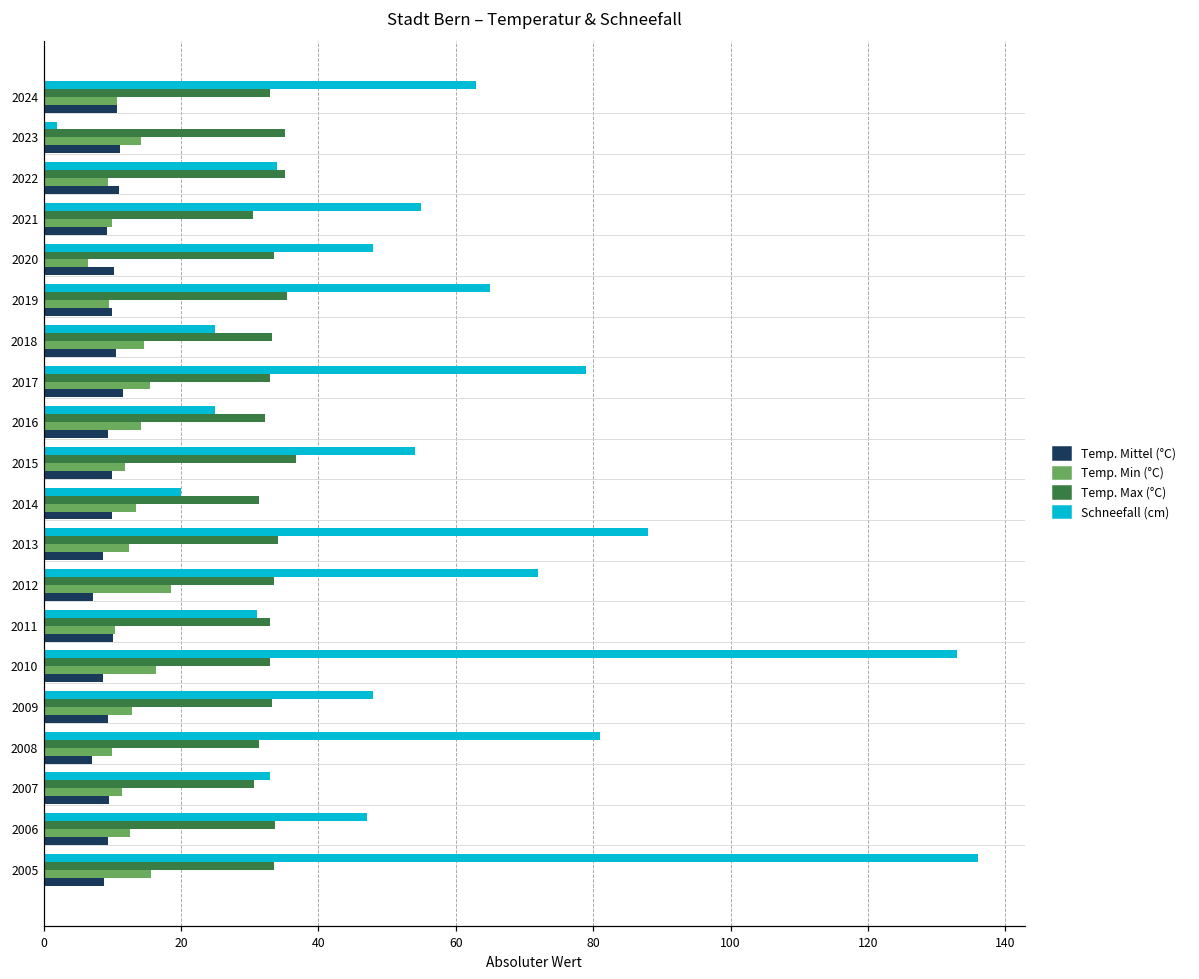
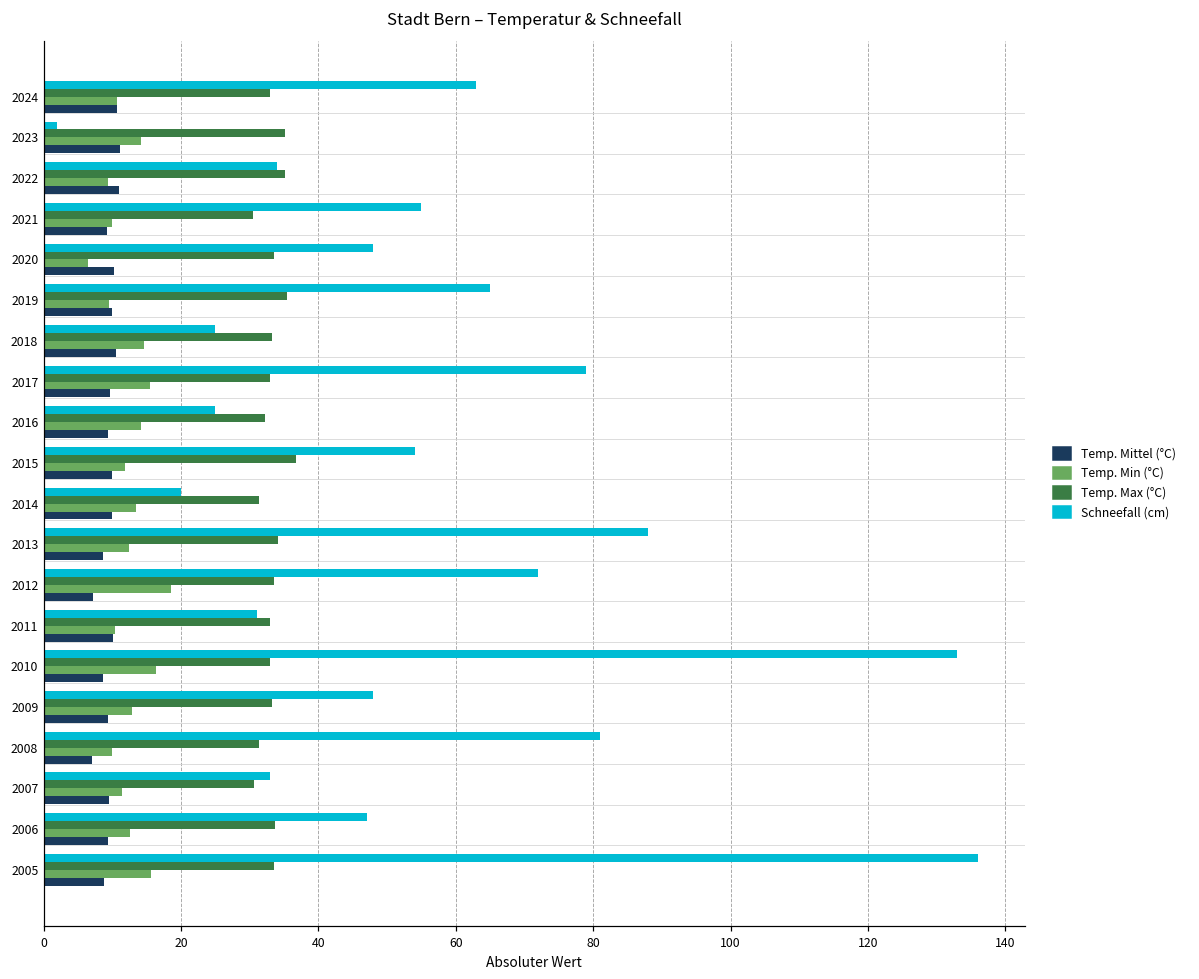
  {
    "Temp. Mittel (°C)": {
      "2024": 11,
      "2023": 11,
      "2022": 11,
      "2021": 9,
      "2020": 10,
      "2019": 10,
      "2018": 11,
-     "2017": 12,
+     "2017": 10,
      "2016": 9,
      "2015": 10,
      "2014": 10,
      "2013": 9,
      "2012": 7,
      "2011": 10,
      "2010": 9,
      "2009": 9,
      "2008": 7,
      "2007": 10,
      "2006": 9,
      "2005": 9
    },
    "Temp. Min (°C)": {
      "2024": 11,
      "2023": 14,
      "2022": 9,
      "2021": 10,
      "2020": 6,
      "2019": 10,
      "2018": 15,
      "2017": 16,
      "2016": 14,
      "2015": 12,
      "2014": 13,
      "2013": 12,
      "2012": 19,
      "2011": 10,
      "2010": 16,
      "2009": 13,
      "2008": 10,
      "2007": 11,
      "2006": 13,
      "2005": 16
    },
    "Temp. Max (°C)": {
      "2024": 33,
      "2023": 35,
      "2022": 35,
      "2021": 31,
      "2020": 34,
      "2019": 35,
      "2018": 33,
      "2017": 33,
      "2016": 32,
      "2015": 37,
      "2014": 31,
      "2013": 34,
      "2012": 34,
      "2011": 33,
      "2010": 33,
      "2009": 33,
      "2008": 31,
      "2007": 31,
      "2006": 34,
      "2005": 34
    },
    "Schneefall (cm)": {
      "2024": 63,
      "2023": 2,
      "2022": 34,
      "2021": 55,
      "2020": 48,
      "2019": 65,
      "2018": 25,
      "2017": 79,
      "2016": 25,
      "2015": 54,
      "2014": 20,
      "2013": 88,
      "2012": 72,
      "2011": 31,
      "2010": 133,
      "2009": 48,
      "2008": 81,
      "2007": 33,
      "2006": 47,
      "2005": 136
    }
  }
